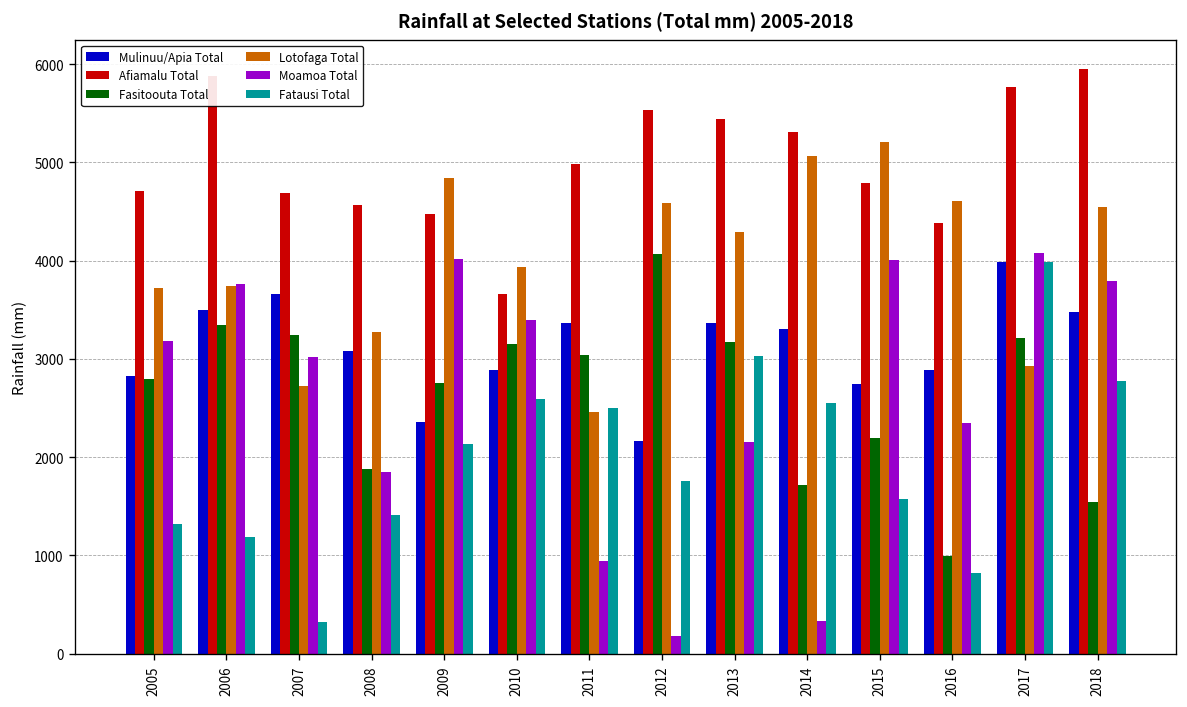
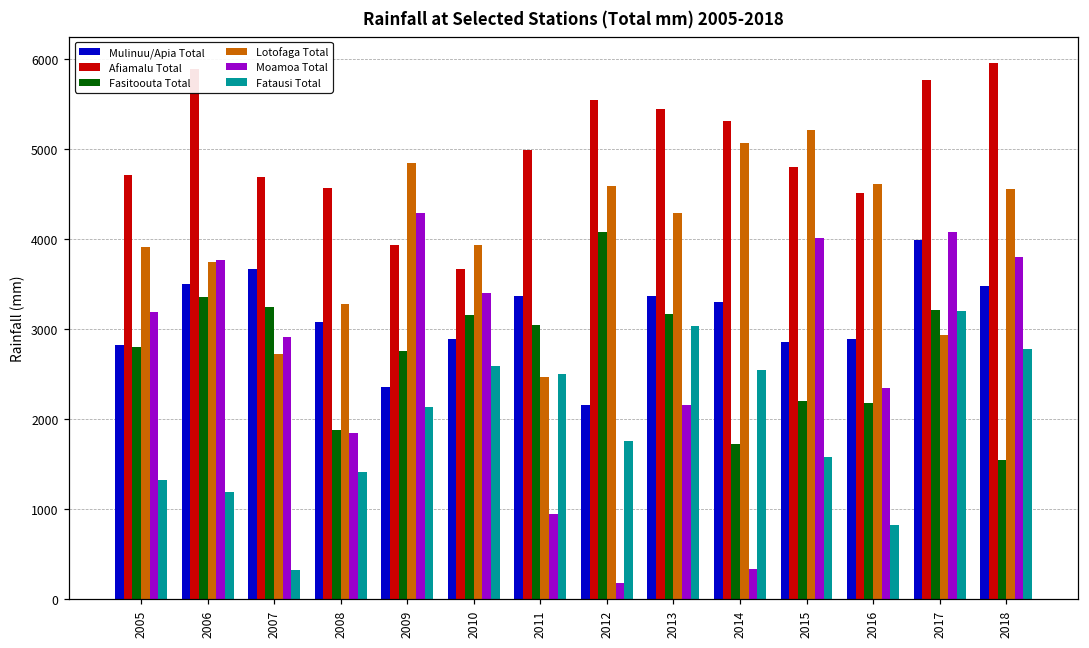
  {
    "Mulinuu/Apia Total": {
      "2005": 2800,
      "2006": 3500,
      "2007": 3700,
      "2008": 3100,
      "2009": 2400,
      "2010": 2900,
      "2011": 3400,
      "2012": 2200,
      "2013": 3400,
      "2014": 3300,
-     "2015": 2700,
+     "2015": 2800,
      "2016": 2900,
      "2017": 4000,
      "2018": 3500
    },
    "Afiamalu Total": {
      "2005": 4700,
      "2007": 4700,
      "2008": 4600,
-     "2009": 4500,
+     "2009": 3900,
      "2010": 3700,
      "2011": 5000,
      "2012": 5500,
      "2013": 5400,
      "2014": 5300,
      "2015": 4800,
-     "2016": 4400,
+     "2016": 4500,
      "2017": 5800,
      "2018": 5900
    },
    "Fasitoouta Total": {
      "2005": 2800,
      "2006": 3300,
      "2007": 3200,
      "2008": 1900,
      "2009": 2800,
      "2010": 3200,
      "2011": 3000,
      "2012": 4100,
      "2013": 3200,
      "2014": 1700,
      "2015": 2200,
-     "2016": 1000,
+     "2016": 2200,
      "2017": 3200,
      "2018": 1500
    },
    "Lotofaga Total": {
-     "2005": 3700,
+     "2005": 3900,
      "2006": 3700,
      "2007": 2700,
      "2008": 3300,
      "2009": 4800,
      "2010": 3900,
      "2011": 2500,
      "2012": 4600,
      "2013": 4300,
      "2014": 5100,
      "2015": 5200,
      "2016": 4600,
      "2017": 2900,
      "2018": 4500
    },
    "Moamoa Total": {
      "2005": 3200,
      "2006": 3800,
-     "2007": 3000,
+     "2007": 2900,
      "2008": 1800,
-     "2009": 4000,
+     "2009": 4300,
      "2010": 3400,
      "2011": 900,
      "2012": 200,
      "2013": 2200,
      "2014": 300,
      "2015": 4000,
      "2016": 2300,
      "2017": 4100,
      "2018": 3800
    },
    "Fatausi Total": {
      "2005": 1300,
      "2006": 1200,
      "2007": 300,
      "2008": 1400,
      "2009": 2100,
      "2010": 2600,
      "2011": 2500,
      "2012": 1800,
      "2013": 3000,
      "2014": 2500,
      "2015": 1600,
      "2016": 800,
-     "2017": 4000,
+     "2017": 3200,
      "2018": 2800
    }
  }
